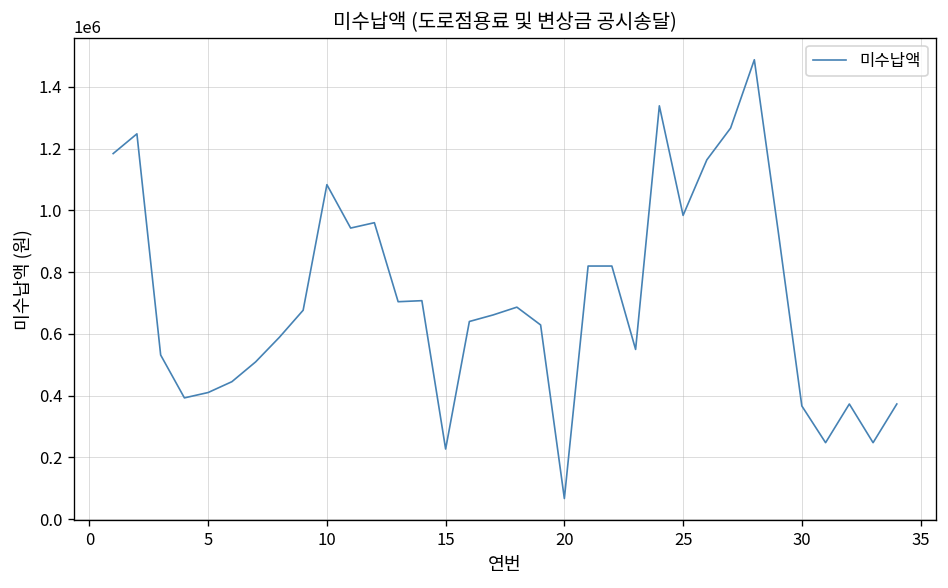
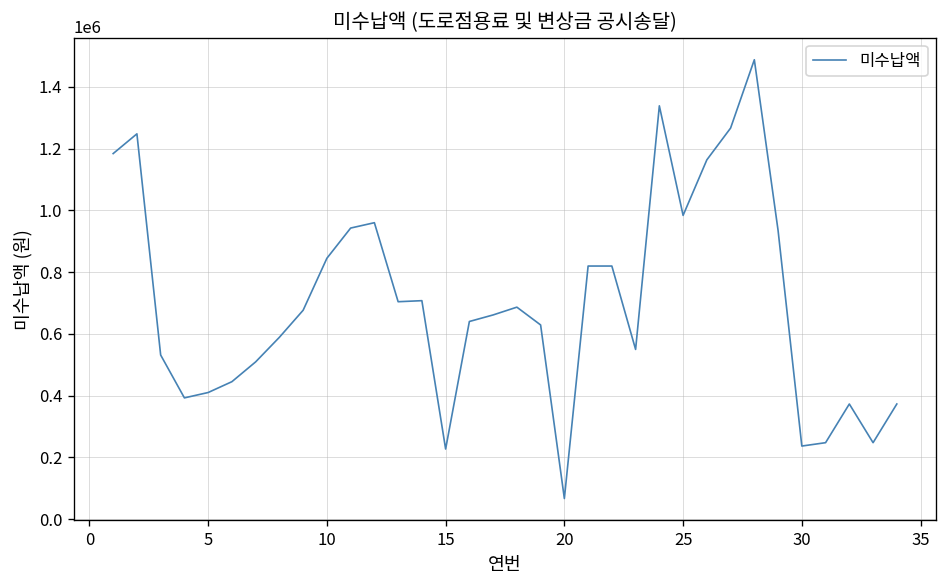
  {
    "5": 410000,
-   "10": 1080000,
+   "10": 850000,
    "15": 230000,
    "20": 70000,
    "25": 980000,
-   "30": 370000
+   "30": 240000
  }
